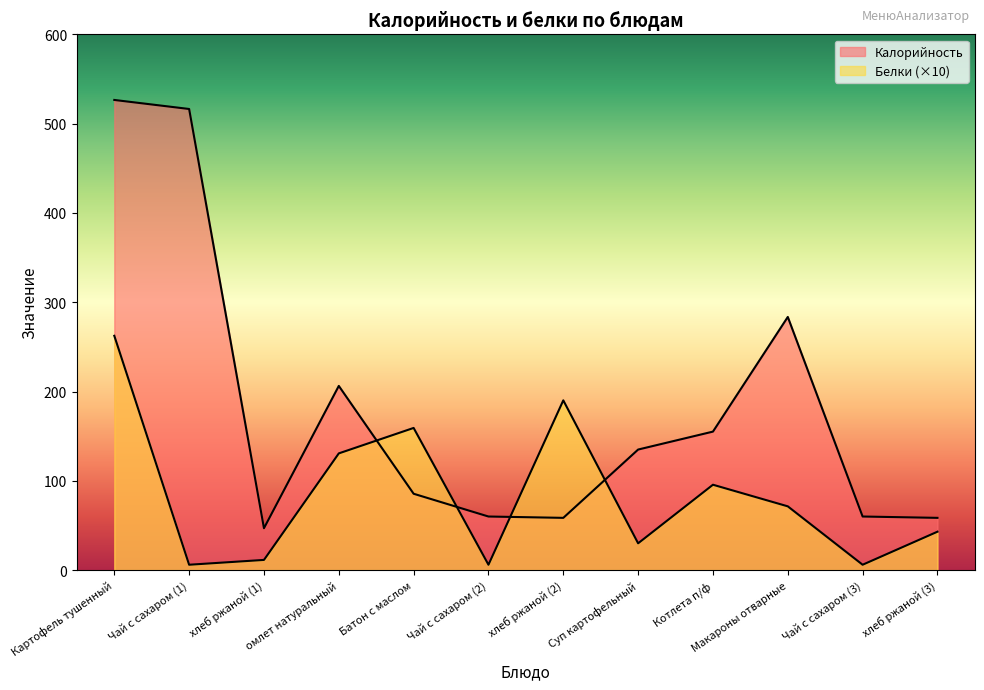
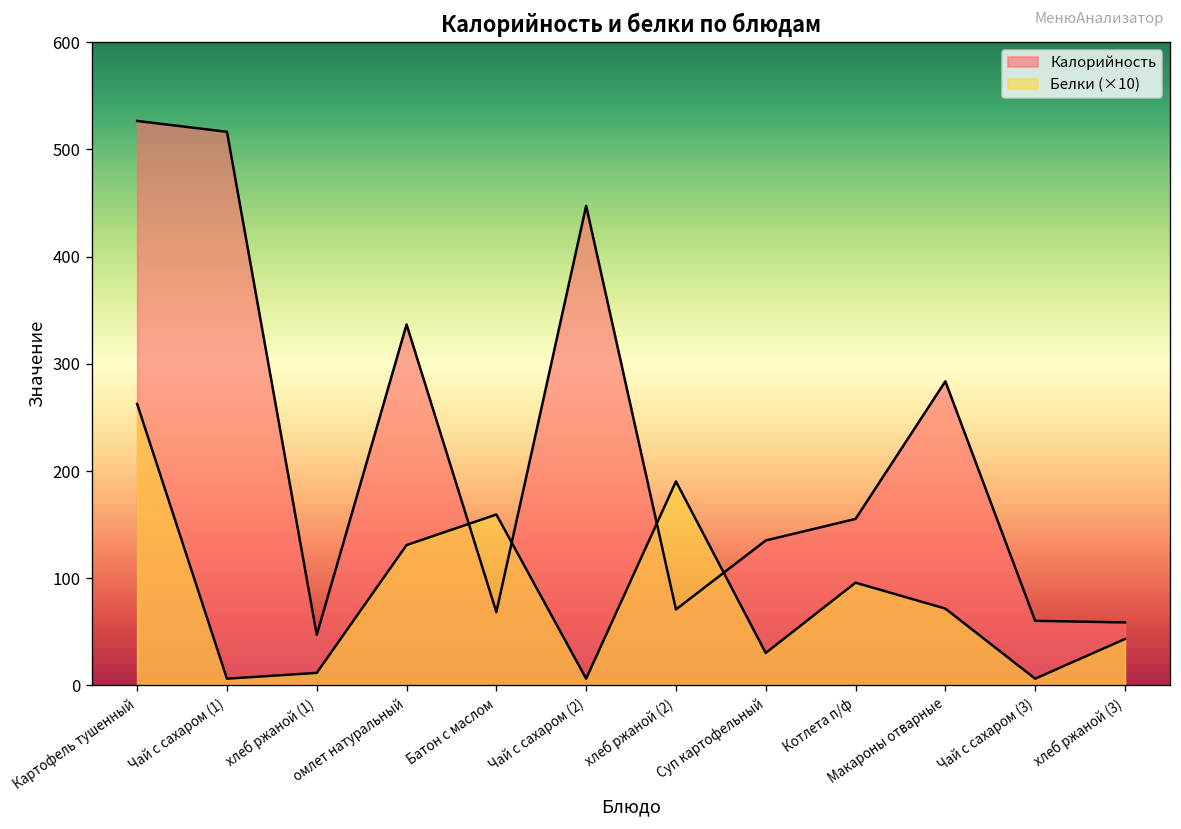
  {
    "Калорийность": {
      "Картофель тушенный": 530,
      "Чай с сахаром (1)": 520,
      "хлеб ржаной (1)": 50,
-     "омлет натуральный": 210,
-     "Батон с маслом": 90,
-     "Чай с сахаром (2)": 60,
-     "хлеб ржаной (2)": 60,
+     "омлет натуральный": 340,
+     "Батон с маслом": 70,
+     "Чай с сахаром (2)": 450,
+     "хлеб ржаной (2)": 70,
      "Суп картофельный": 140,
      "Котлета п/ф": 160,
      "Макароны отварные": 280,
      "Чай с сахаром (3)": 60,
      "хлеб ржаной (3)": 60
    },
    "Белки (×10)": {
      "Картофель тушенный": 260,
      "Чай с сахаром (1)": 10,
      "хлеб ржаной (1)": 10,
      "омлет натуральный": 130,
      "Батон с маслом": 160,
      "Чай с сахаром (2)": 10,
      "хлеб ржаной (2)": 190,
      "Суп картофельный": 30,
      "Котлета п/ф": 100,
      "Макароны отварные": 70,
      "Чай с сахаром (3)": 10,
      "хлеб ржаной (3)": 40
    }
  }
